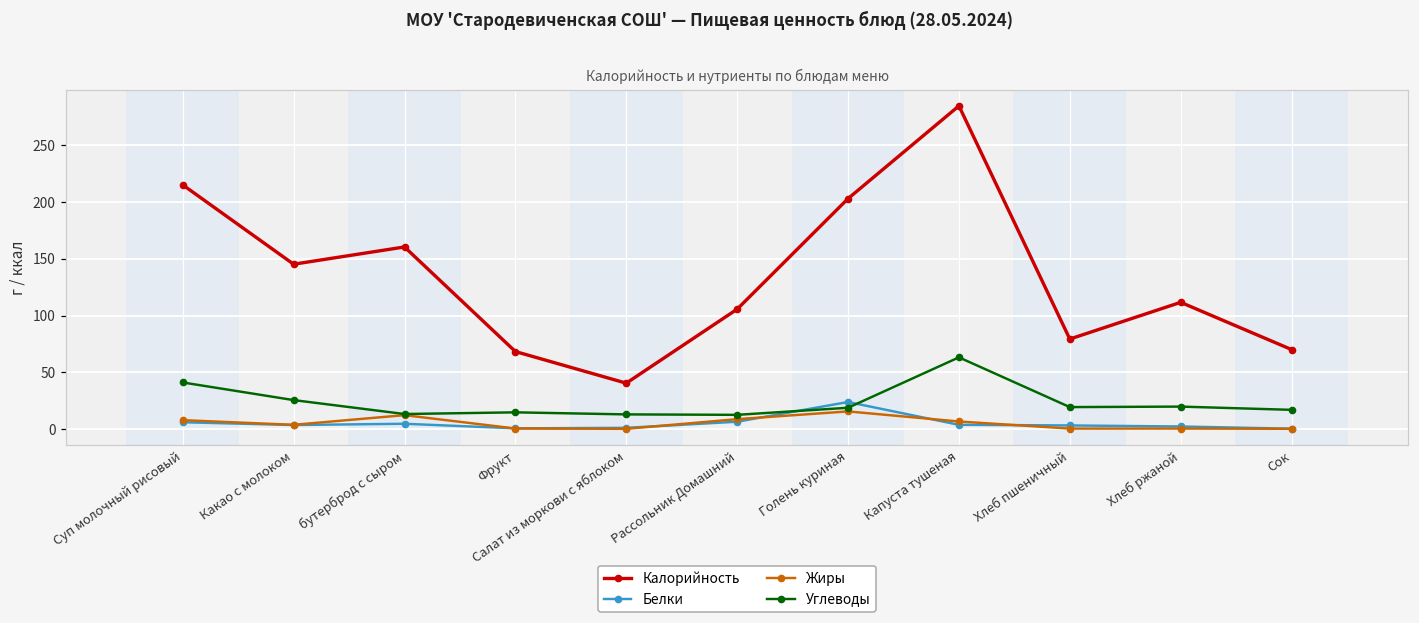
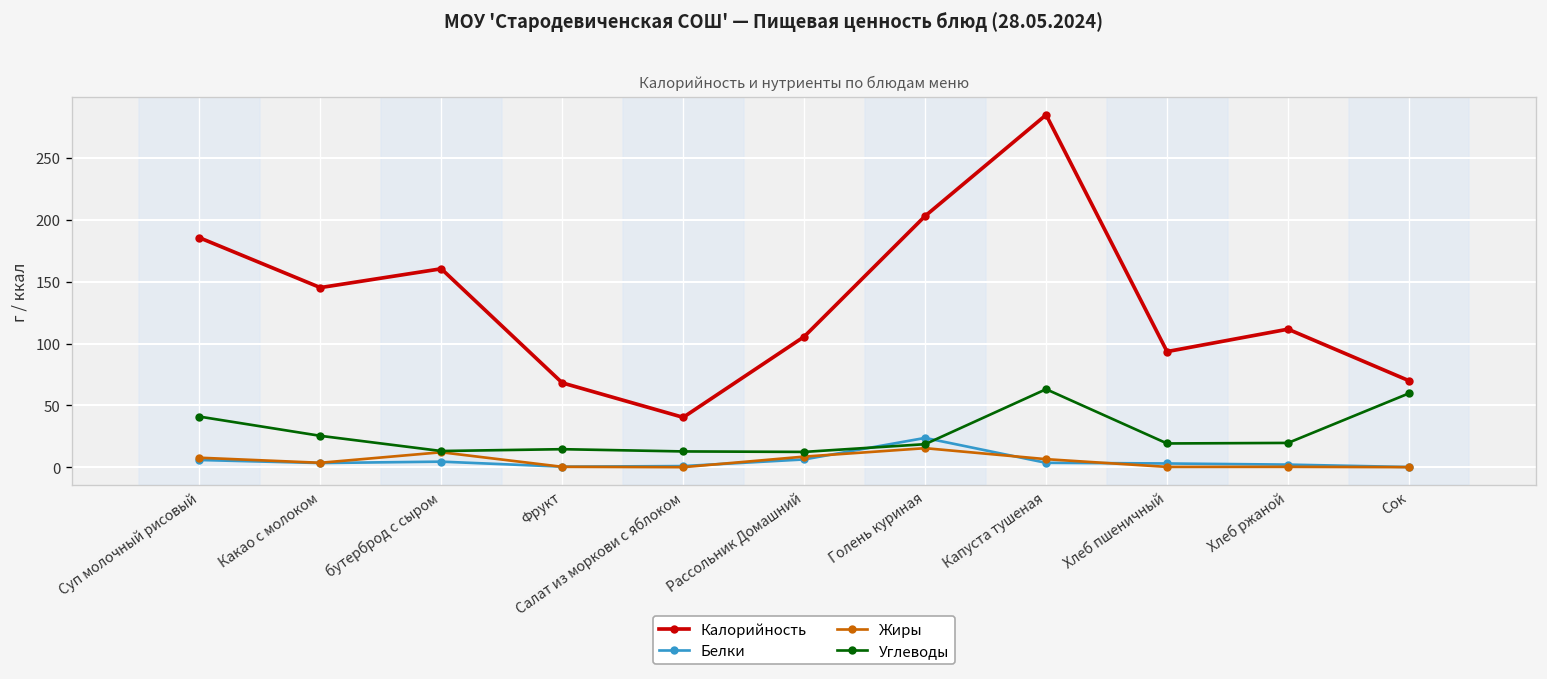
  {
    "Калорийность": {
-     "Суп молочный рисовый": 215,
+     "Суп молочный рисовый": 186,
      "Какао с молоком": 145,
      "бутерброд с сыром": 160,
      "Фрукт": 68,
      "Салат из моркови с яблоком": 40,
      "Рассольник Домашний": 106,
      "Голень куриная": 203,
      "Капуста тушеная": 285,
-     "Хлеб пшеничный": 79,
+     "Хлеб пшеничный": 94,
      "Хлеб ржаной": 112,
      "Сок": 70
    },
    "Белки": {
      "бутерброд с сыром": 5,
      "Голень куриная": 24,
      "Капуста тушеная": 4,
      "Хлеб пшеничный": 3
    },
    "Жиры": {
      "Голень куриная": 16,
      "Капуста тушеная": 7,
      "Хлеб пшеничный": 0
    },
    "Углеводы": {
      "Суп молочный рисовый": 41,
      "Какао с молоком": 25,
      "Фрукт": 15,
      "Салат из моркови с яблоком": 13,
      "Рассольник Домашний": 13,
      "Голень куриная": 19,
      "Капуста тушеная": 63,
      "Хлеб пшеничный": 19,
      "Хлеб ржаной": 20,
-     "Сок": 17
+     "Сок": 60
    }
  }
